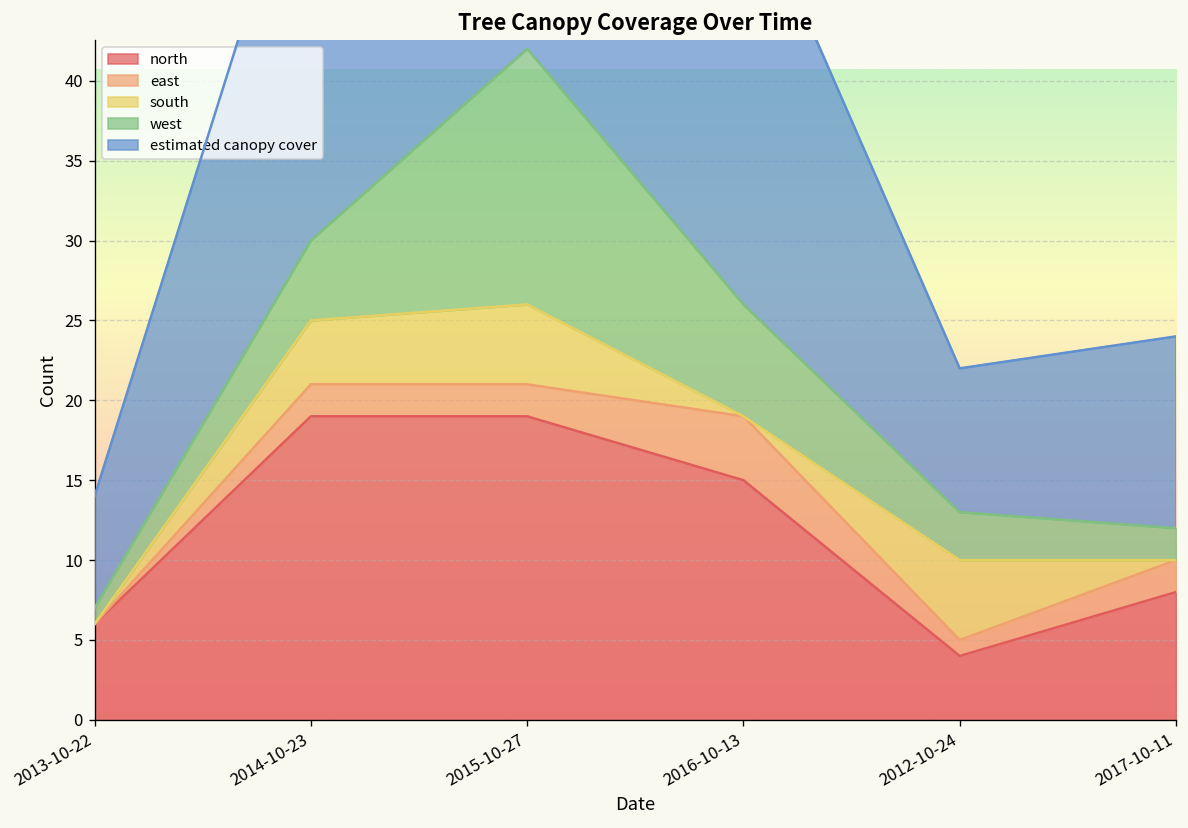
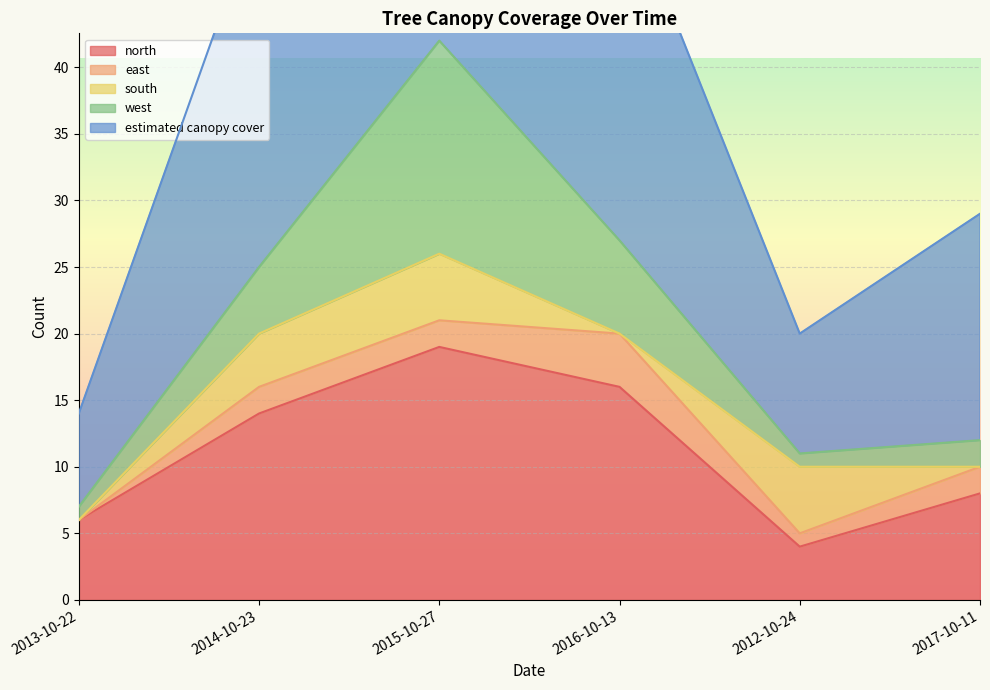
  {
    "north": {
-     "2014-10-23": 19,
+     "2014-10-23": 14,
      "2015-10-27": 19,
-     "2016-10-13": 15,
+     "2016-10-13": 16,
      "2012-10-24": 4,
      "2017-10-11": 8
    },
    "west": {
      "2013-10-22": 1,
      "2014-10-23": 5,
      "2015-10-27": 16,
      "2016-10-13": 7,
-     "2012-10-24": 3,
+     "2012-10-24": 1,
      "2017-10-11": 2
    },
    "estimated canopy cover": {
      "2013-10-22": 7,
      "2012-10-24": 9,
-     "2017-10-11": 12
+     "2017-10-11": 17
    }
  }
